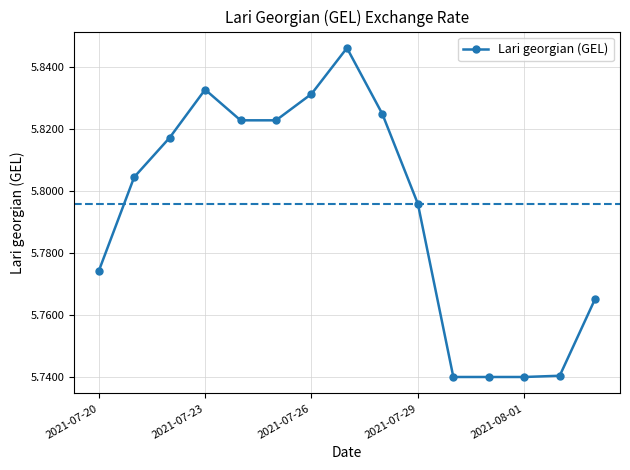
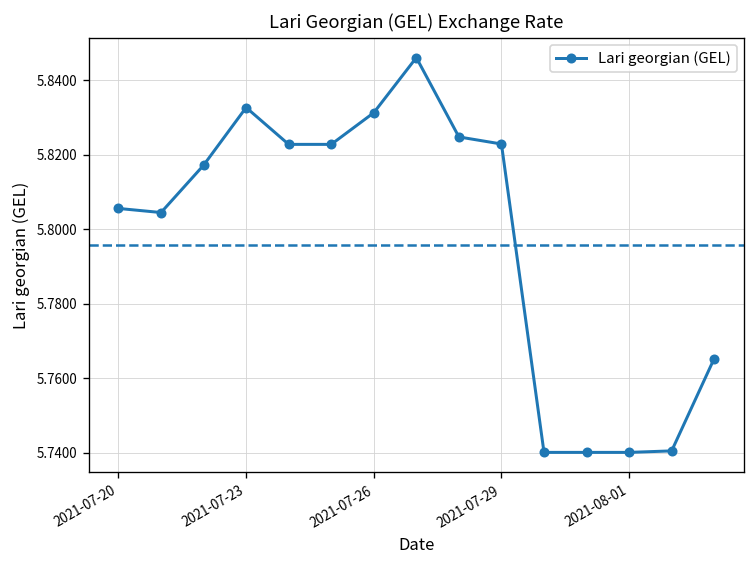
  {
-   "2021-07-20": 5.774,
+   "2021-07-20": 5.806,
    "2021-07-23": 5.833,
    "2021-07-26": 5.831,
-   "2021-07-29": 5.796,
+   "2021-07-29": 5.823,
    "2021-08-01": 5.740
  }
